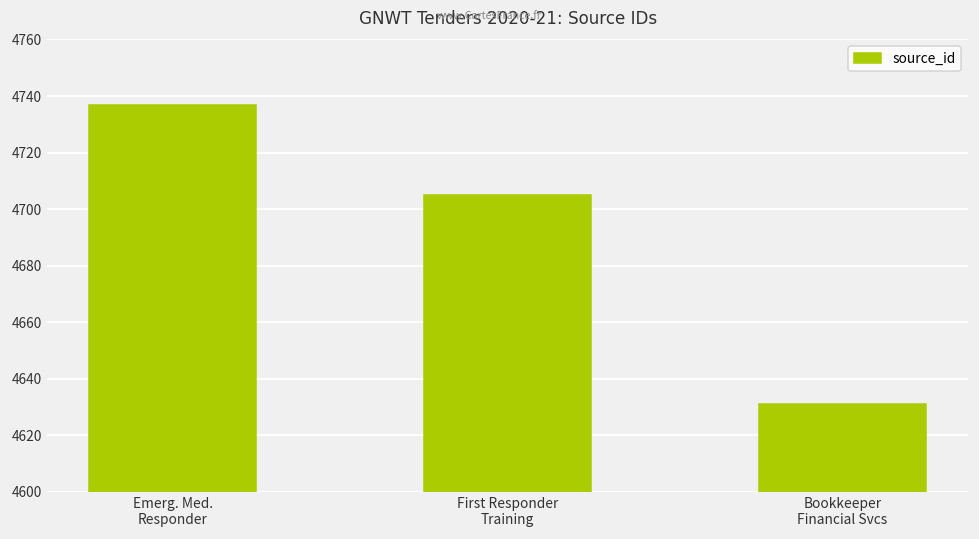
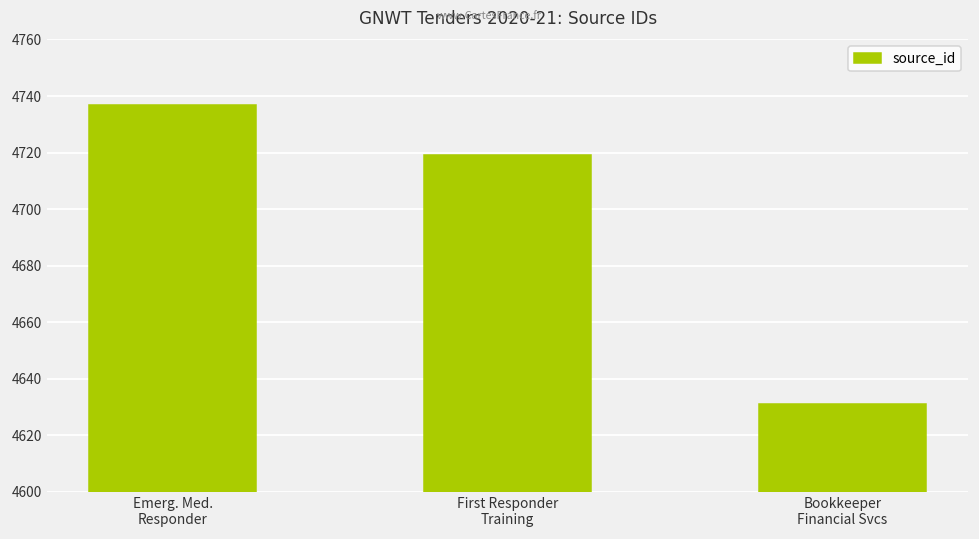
  {
    "Emerg. Med. Responder": 4737,
-   "First Responder Training": 4705,
+   "First Responder Training": 4719,
    "Bookkeeper Financial Svcs": 4631
  }
